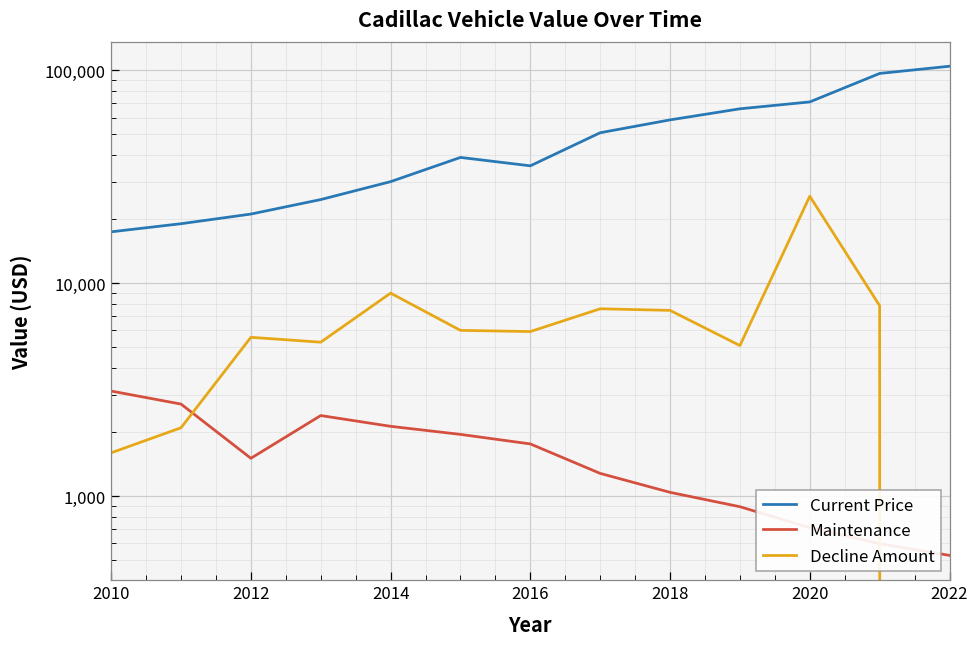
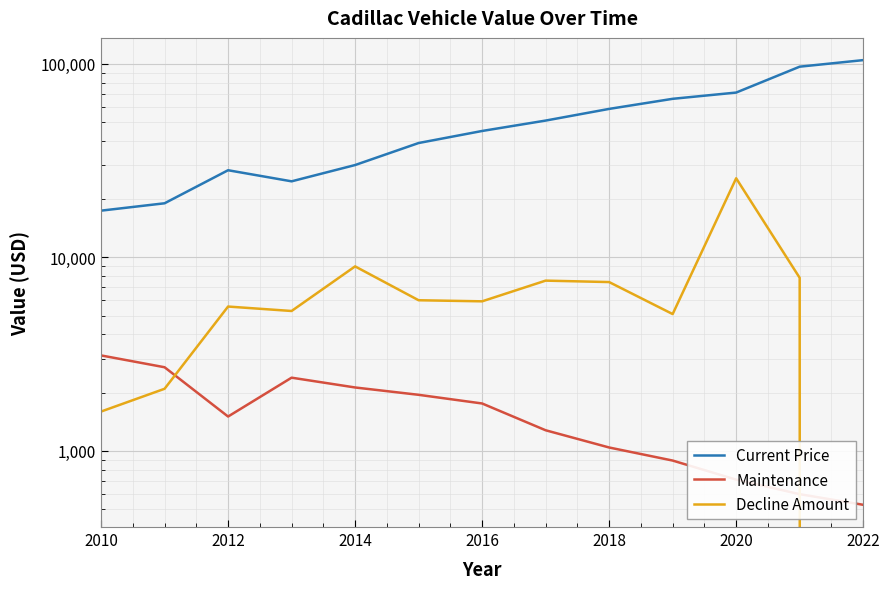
  {
    "Current Price": {
      "2010": "17,000",
-     "2012": "21,000",
+     "2012": "28,000",
      "2014": "30,000",
-     "2016": "36,000",
+     "2016": "45,000",
      "2018": "59,000",
      "2020": "71,000",
      "2022": "100,000"
    },
    "Maintenance": {
      "2010": "3,100",
      "2012": "1,500",
      "2014": "2,100",
      "2016": "1,800",
      "2018": "1,000",
      "2022": "530"
    },
    "Decline Amount": {
      "2010": "1,600",
      "2012": "5,600",
      "2014": "9,000",
      "2016": "5,900",
      "2018": "7,500",
      "2020": "26,000"
    }
  }
